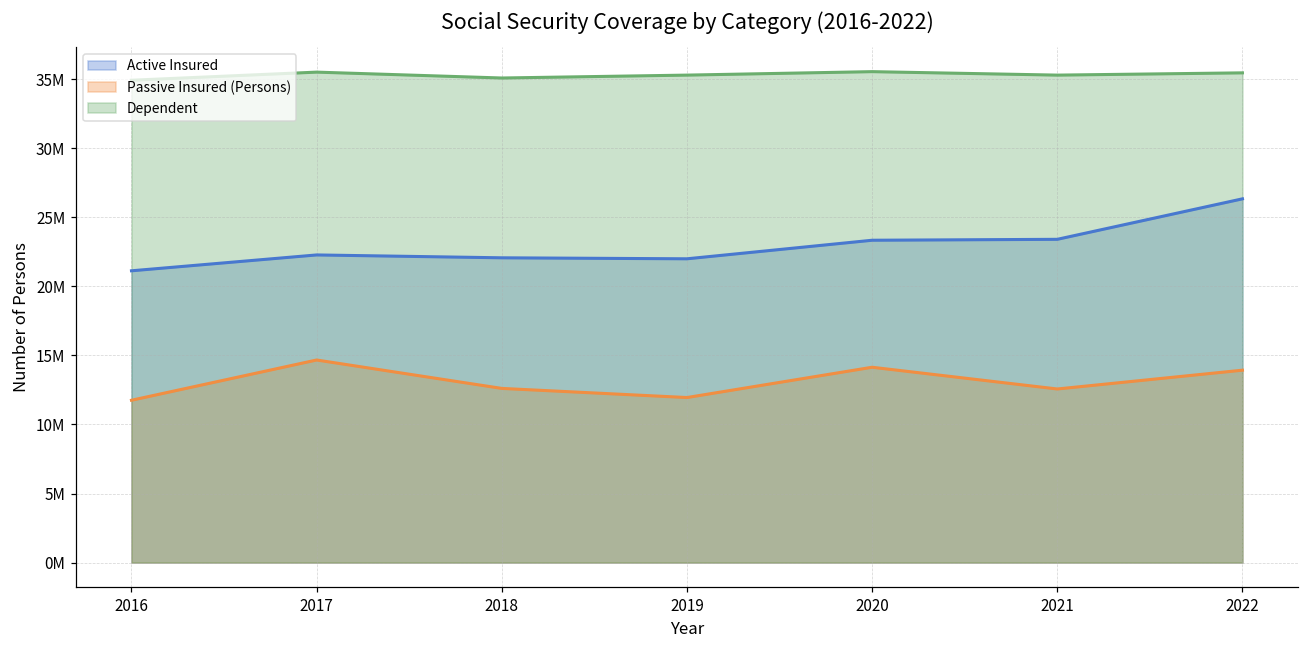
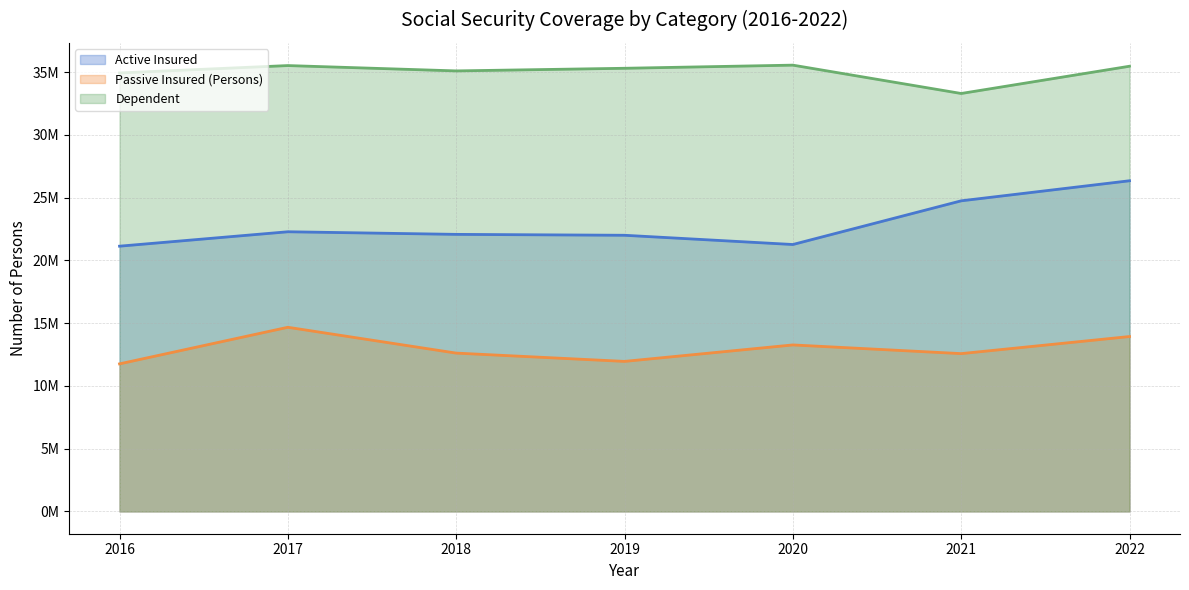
  {
    "Active Insured": {
      "2016": 21100000,
      "2017": 22300000,
      "2018": 22100000,
      "2019": 22000000,
-     "2020": 23300000,
-     "2021": 23400000,
+     "2020": 21300000,
+     "2021": 24700000,
      "2022": 26300000
    },
    "Passive Insured (Persons)": {
      "2016": 11800000,
      "2017": 14700000,
      "2018": 12600000,
      "2019": 12000000,
-     "2020": 14100000,
+     "2020": 13300000,
      "2021": 12600000,
      "2022": 13900000
    },
    "Dependent": {
      "2017": 35500000,
      "2018": 35100000,
      "2019": 35300000,
      "2020": 35600000,
-     "2021": 35300000,
+     "2021": 33300000,
      "2022": 35500000
    }
  }
